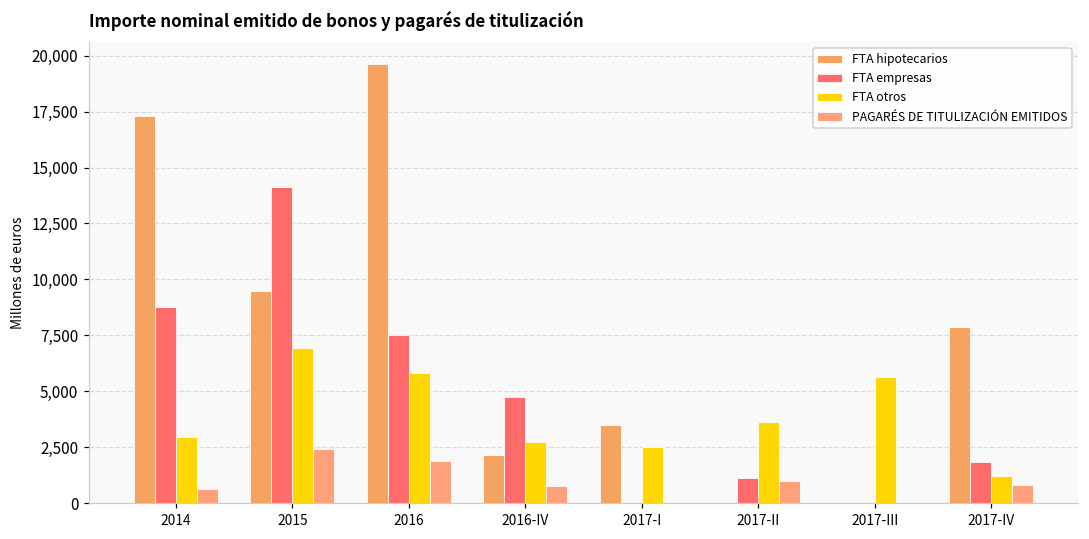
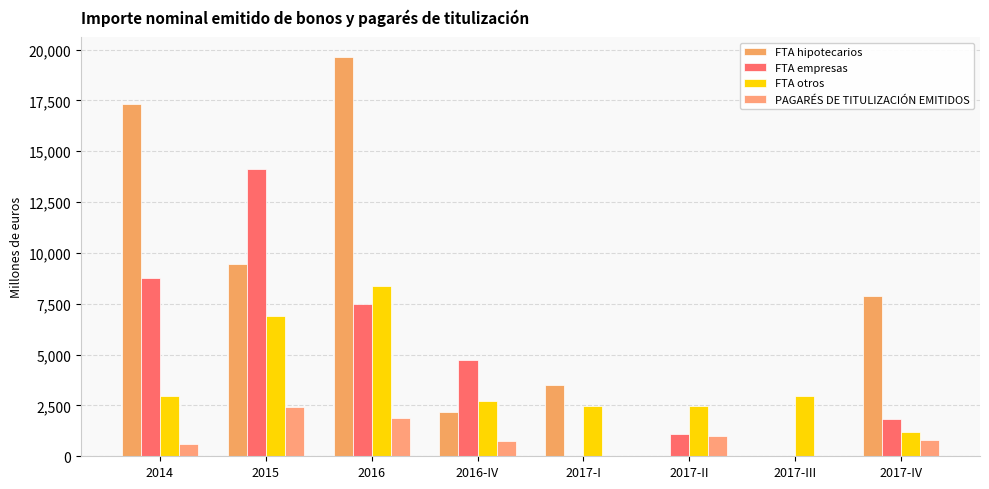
  {
    "FTA otros": {
      "2014": "2,900",
      "2015": "6,900",
-     "2016": "5,800",
+     "2016": "8,400",
      "2016-IV": "2,700",
      "2017-I": "2,500",
-     "2017-II": "3,600",
-     "2017-III": "5,600",
+     "2017-II": "2,500",
+     "2017-III": "3,000",
      "2017-IV": "1,200"
    }
  }
